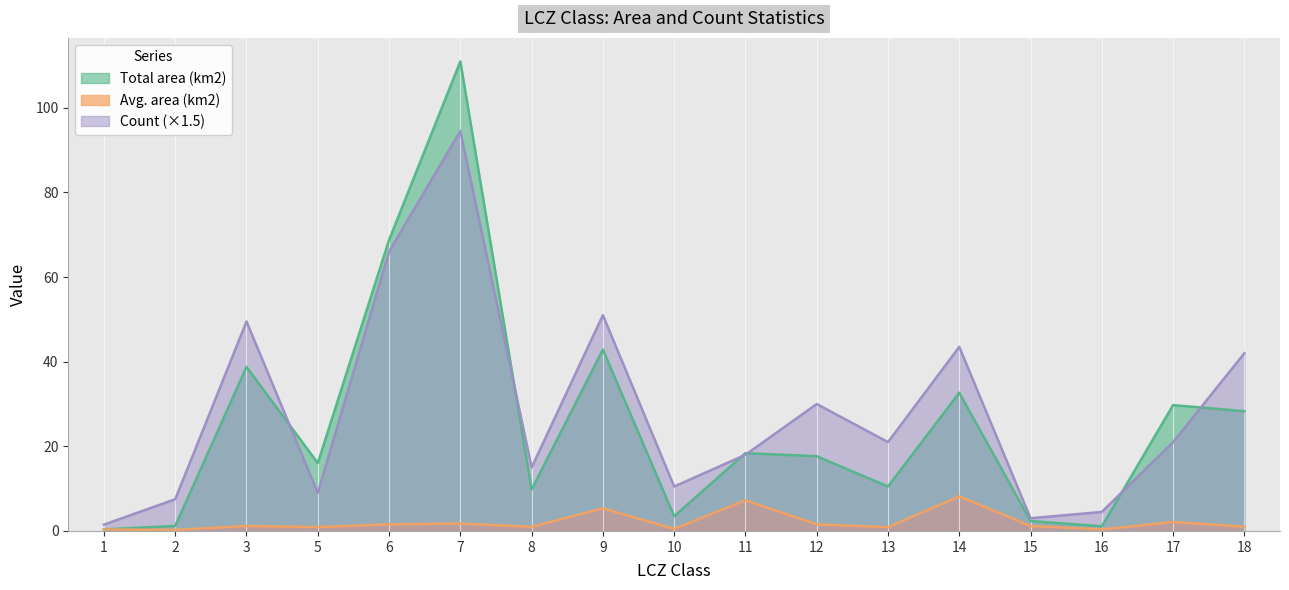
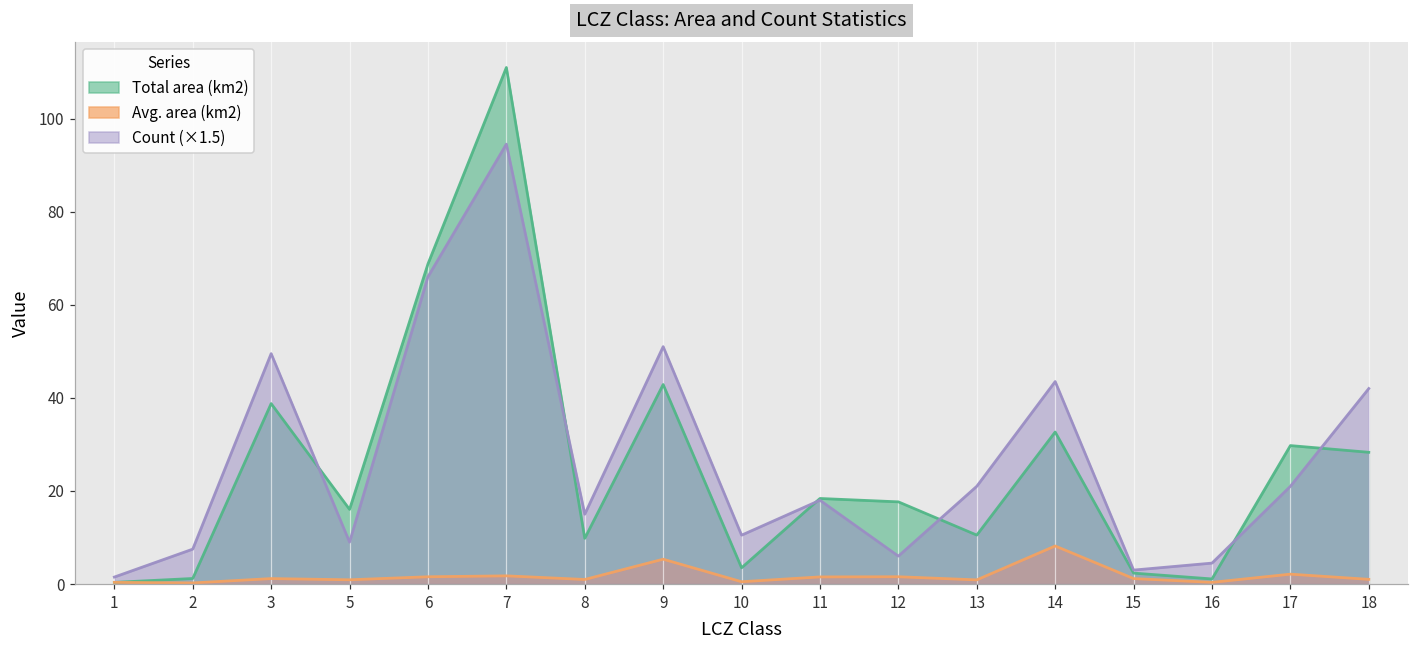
  {
    "Total area (km2)": {
      "2": 1,
      "3": 39,
      "5": 16,
      "6": 69,
      "7": 111,
      "8": 10,
      "9": 43,
      "10": 3,
      "12": 18,
      "13": 11,
      "14": 33,
      "15": 2,
      "16": 1,
      "17": 30,
      "18": 28
    },
    "Avg. area (km2)": {
      "2": 0,
      "3": 1,
      "5": 1,
      "6": 2,
      "7": 2,
      "8": 1,
      "9": 5,
      "10": 0,
-     "11": 7,
+     "11": 2,
      "12": 2,
      "13": 1,
      "14": 8,
      "15": 1,
      "16": 0,
      "17": 2,
      "18": 1
    },
    "Count (×1.5)": {
      "1": 2,
      "2": 8,
      "3": 50,
      "5": 9,
      "6": 66,
      "7": 95,
      "8": 15,
      "9": 51,
      "10": 11,
-     "12": 30,
+     "12": 6,
      "13": 21,
      "14": 44,
      "15": 3,
      "16": 5,
      "17": 21,
      "18": 42
    }
  }
